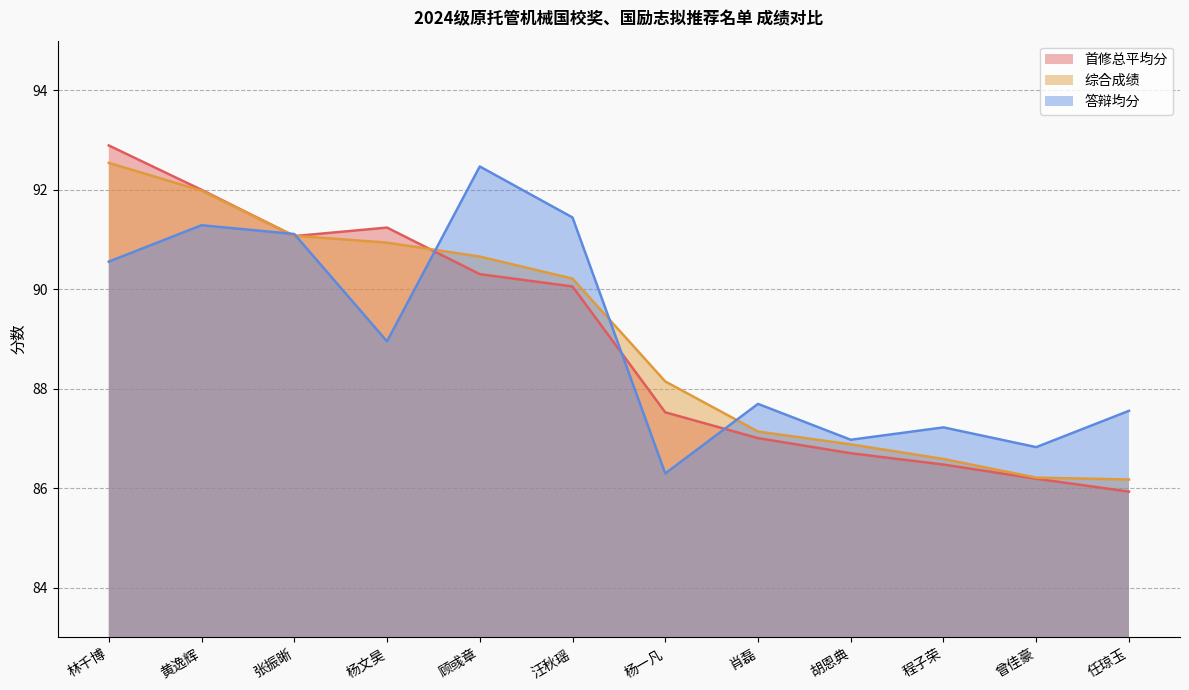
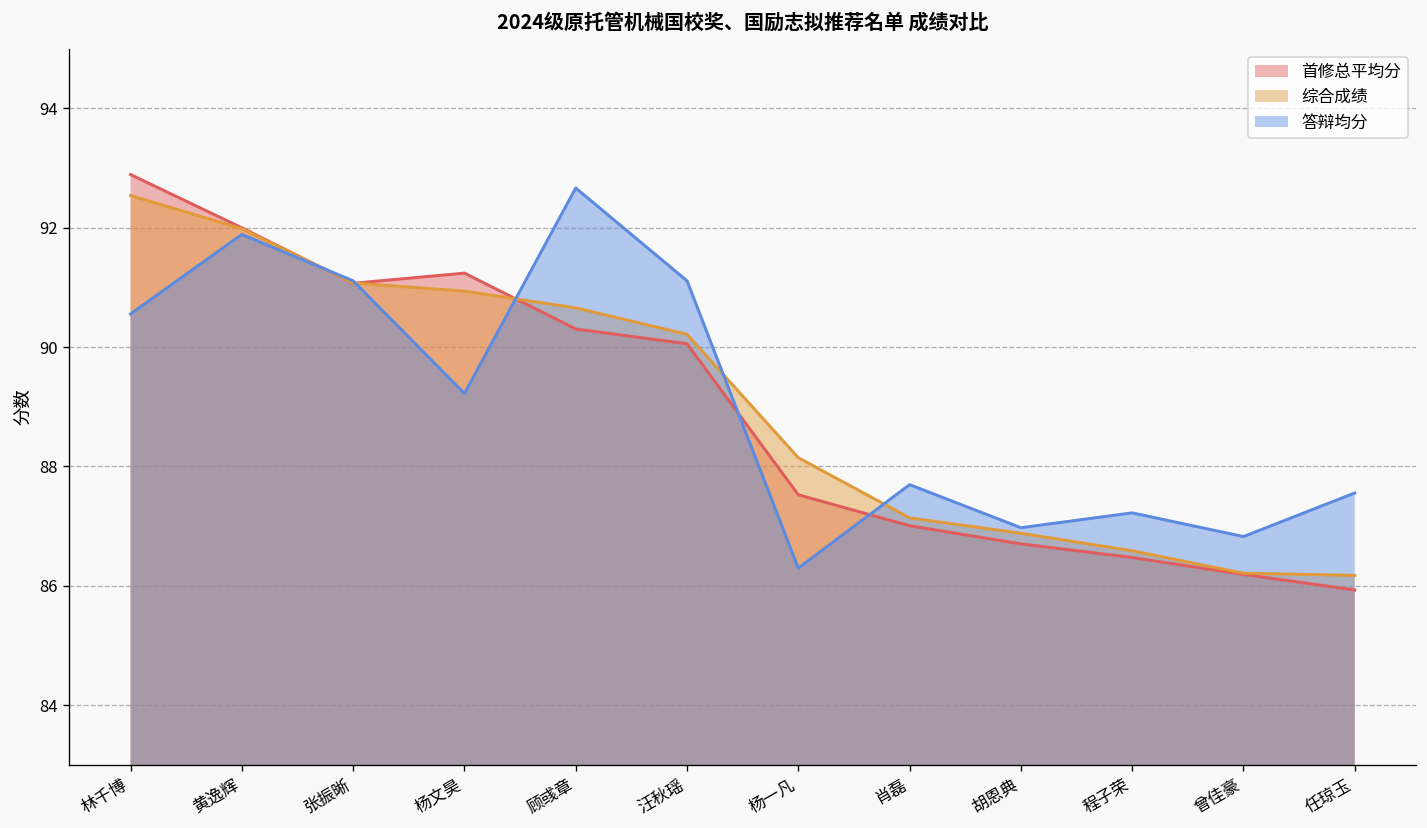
  {
    "答辩均分": {
      "林千博": 90.6,
-     "黄逸辉": 91.3,
-     "杨文昊": 89.0,
-     "顾彧章": 92.5,
-     "汪秋瑶": 91.4,
+     "黄逸辉": 91.9,
+     "杨文昊": 89.2,
+     "顾彧章": 92.7,
+     "汪秋瑶": 91.1,
      "杨一凡": 86.3,
      "肖磊": 87.7,
      "胡恩典": 87.0,
      "程子荣": 87.2,
      "曾佳豪": 86.8,
      "任琼玉": 87.6
    }
  }
